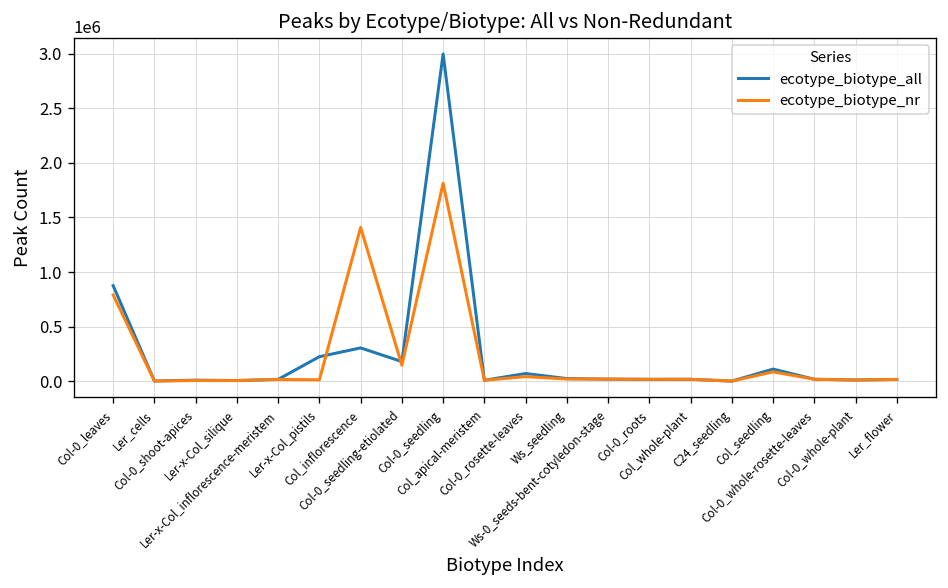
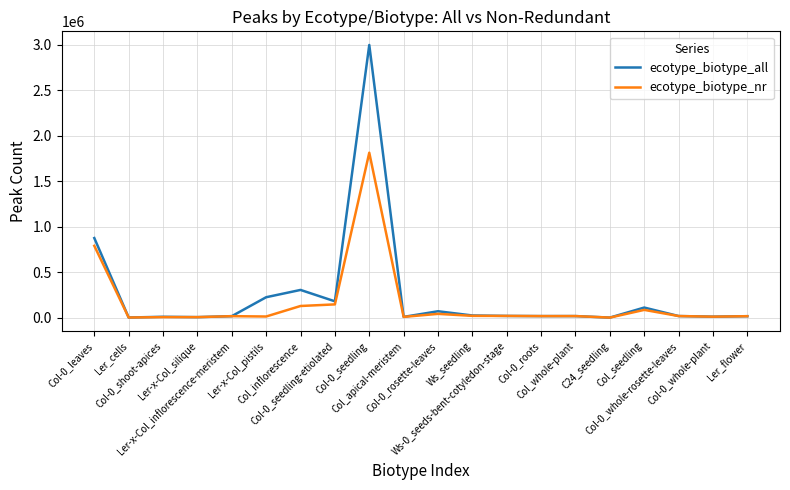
  {
    "ecotype_biotype_all": {
      "Col-0_leaves": 900000,
      "Ler-x-Col_pistils": 200000,
      "Col_inflorescence": 300000,
      "Col-0_seedling-etiolated": 200000,
      "Col-0_seedling": 3000000,
      "Col-0_rosette-leaves": 100000
    },
    "ecotype_biotype_nr": {
      "Col-0_leaves": 800000,
      "Ler-x-Col_pistils": 0,
-     "Col_inflorescence": 1400000,
+     "Col_inflorescence": 100000,
      "Col-0_seedling-etiolated": 100000,
      "Col-0_seedling": 1800000,
      "Col-0_rosette-leaves": 0
    }
  }
